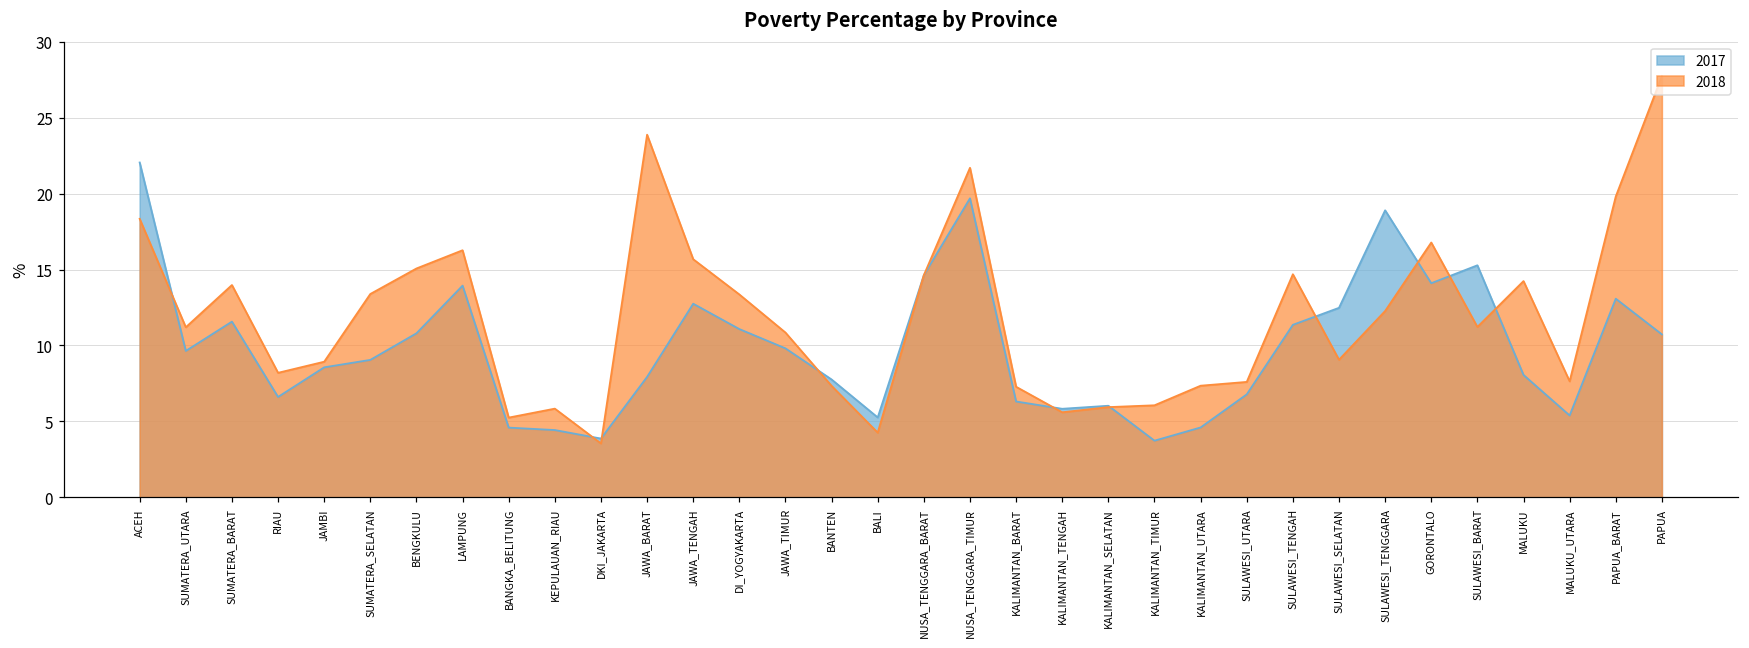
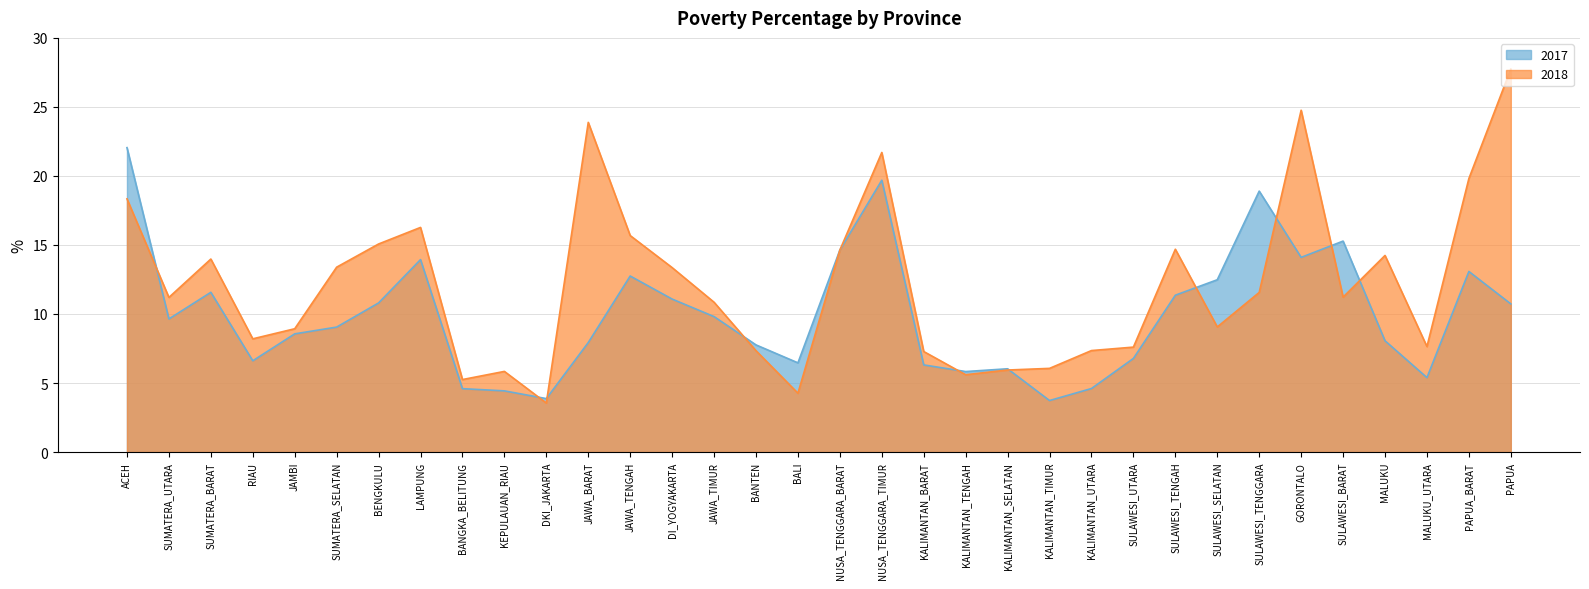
  {
    "2017": {
      "ACEH": 22.1,
      "SUMATERA_UTARA": 9.6,
      "SUMATERA_BARAT": 11.6,
      "RIAU": 6.6,
      "JAMBI": 8.6,
      "SUMATERA_SELATAN": 9.1,
      "BENGKULU": 10.8,
      "LAMPUNG": 13.9,
      "BANGKA_BELITUNG": 4.6,
      "KEPULAUAN_RIAU": 4.4,
      "DKI_JAKARTA": 3.9,
      "JAWA_BARAT": 7.9,
      "JAWA_TENGAH": 12.8,
      "DI_YOGYAKARTA": 11.1,
      "JAWA_TIMUR": 9.8,
      "BANTEN": 7.8,
-     "BALI": 5.3,
+     "BALI": 6.5,
      "NUSA_TENGGARA_TIMUR": 19.7,
      "KALIMANTAN_BARAT": 6.3,
      "KALIMANTAN_TENGAH": 5.8,
      "KALIMANTAN_TIMUR": 3.7,
      "KALIMANTAN_UTARA": 4.6,
      "SULAWESI_UTARA": 6.8,
      "SULAWESI_TENGAH": 11.4,
      "SULAWESI_SELATAN": 12.5,
      "SULAWESI_TENGGARA": 18.9,
      "GORONTALO": 14.1,
      "SULAWESI_BARAT": 15.3,
      "MALUKU": 8.1,
      "MALUKU_UTARA": 5.4,
      "PAPUA_BARAT": 13.1,
      "PAPUA": 10.7
    },
    "2018": {
      "ACEH": 18.3,
      "SUMATERA_UTARA": 11.2,
      "SUMATERA_BARAT": 14.0,
      "RIAU": 8.2,
      "JAMBI": 8.9,
      "SUMATERA_SELATAN": 13.4,
      "BENGKULU": 15.1,
      "LAMPUNG": 16.3,
      "BANGKA_BELITUNG": 5.3,
      "KEPULAUAN_RIAU": 5.8,
      "DKI_JAKARTA": 3.6,
      "JAWA_BARAT": 23.9,
      "JAWA_TENGAH": 15.7,
      "DI_YOGYAKARTA": 13.4,
      "JAWA_TIMUR": 10.9,
      "BANTEN": 7.3,
      "BALI": 4.3,
      "NUSA_TENGGARA_TIMUR": 21.7,
      "KALIMANTAN_BARAT": 7.3,
      "KALIMANTAN_TENGAH": 5.6,
      "KALIMANTAN_TIMUR": 6.1,
      "KALIMANTAN_UTARA": 7.4,
      "SULAWESI_UTARA": 7.6,
      "SULAWESI_TENGAH": 14.7,
      "SULAWESI_SELATAN": 9.1,
-     "SULAWESI_TENGGARA": 12.3,
-     "GORONTALO": 16.8,
+     "SULAWESI_TENGGARA": 11.6,
+     "GORONTALO": 24.8,
      "SULAWESI_BARAT": 11.2,
      "MALUKU": 14.2,
      "MALUKU_UTARA": 7.6,
      "PAPUA_BARAT": 19.8
    }
  }
